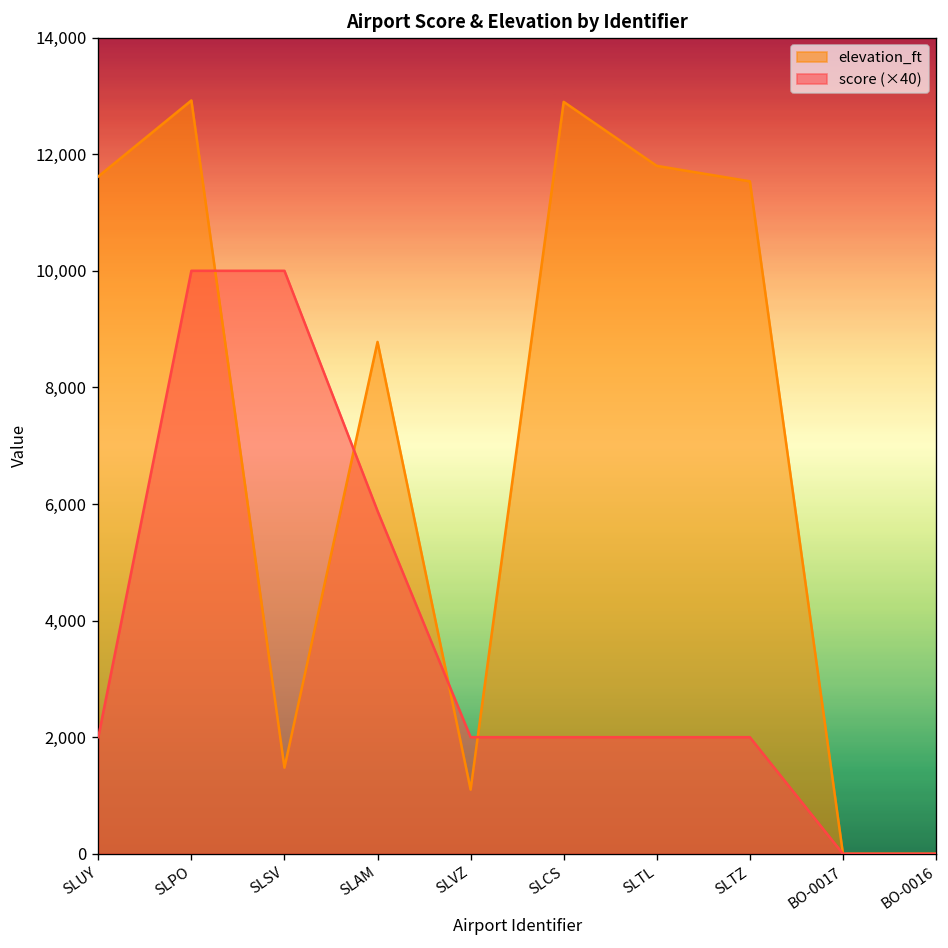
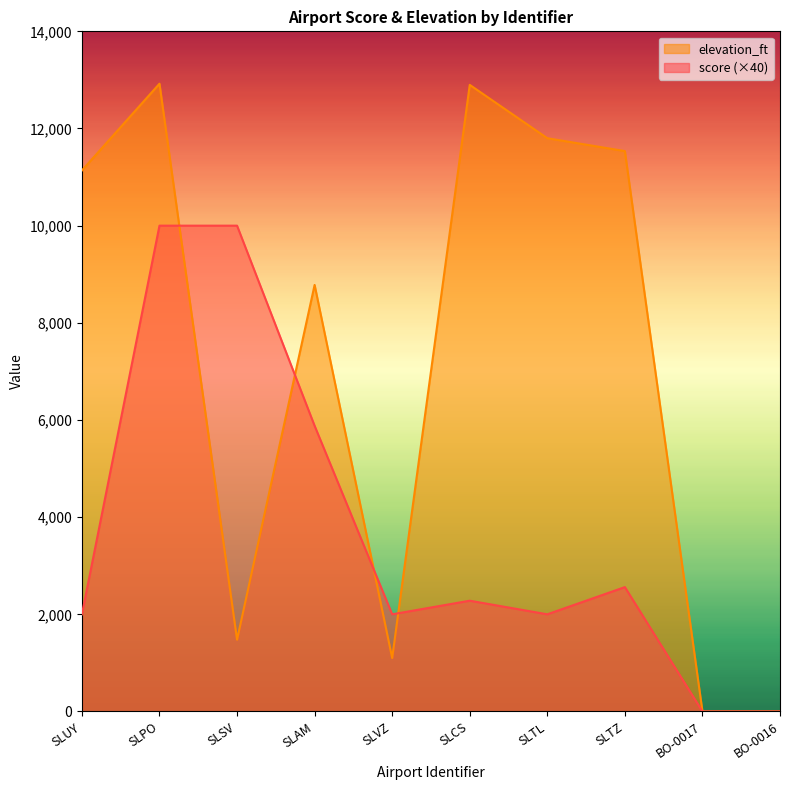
  {
    "elevation_ft": {
-     "SLUY": "11,600",
+     "SLUY": "11,100",
      "SLPO": "12,900",
      "SLSV": "1,500",
      "SLAM": "8,800",
      "SLVZ": "1,100",
      "SLCS": "12,900",
      "SLTL": "11,800",
      "SLTZ": "11,500"
    },
    "score (×40)": {
      "SLUY": "2,000",
      "SLPO": "10,000",
      "SLSV": "10,000",
      "SLAM": "5,900",
      "SLVZ": "2,000",
-     "SLCS": "2,000",
+     "SLCS": "2,300",
      "SLTL": "2,000",
-     "SLTZ": "2,000"
+     "SLTZ": "2,600"
    }
  }
